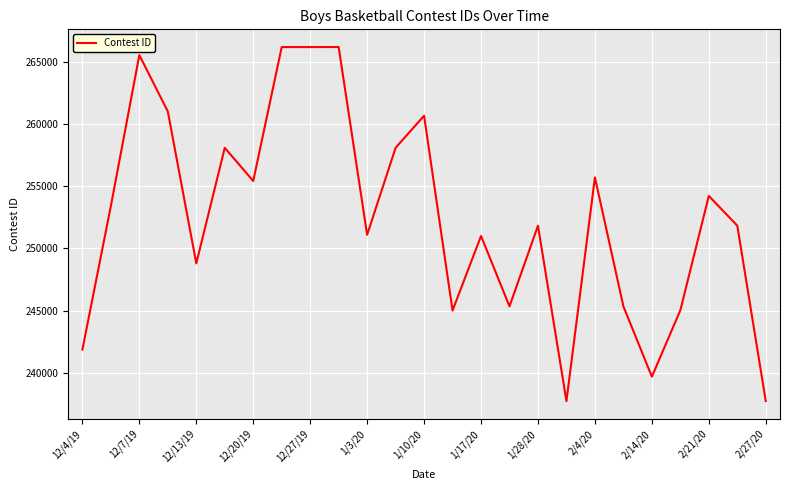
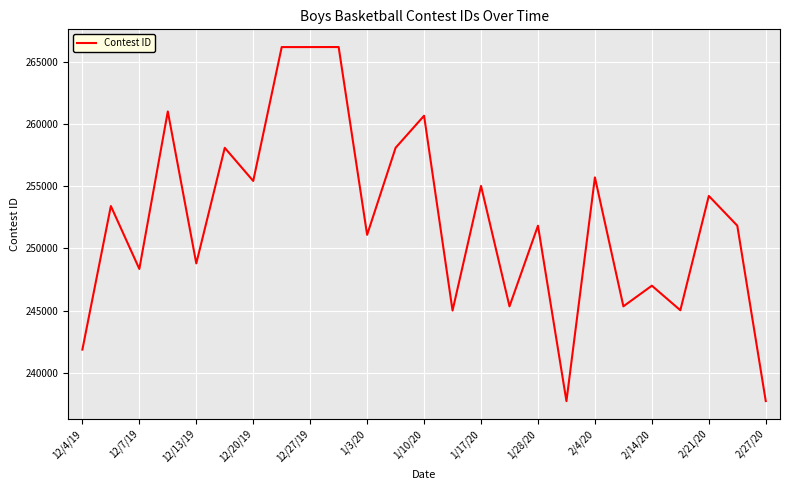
  {
    "12/4/19": 241900,
-   "12/7/19": 265600,
+   "12/7/19": 248400,
    "12/13/19": 248800,
    "12/20/19": 255400,
    "12/27/19": 266200,
    "1/3/20": 251100,
    "1/10/20": 260700,
-   "1/17/20": 251000,
+   "1/17/20": 255000,
    "1/28/20": 251800,
    "2/4/20": 255700,
-   "2/14/20": 239700,
+   "2/14/20": 247000,
    "2/21/20": 254200,
    "2/27/20": 237700
  }
